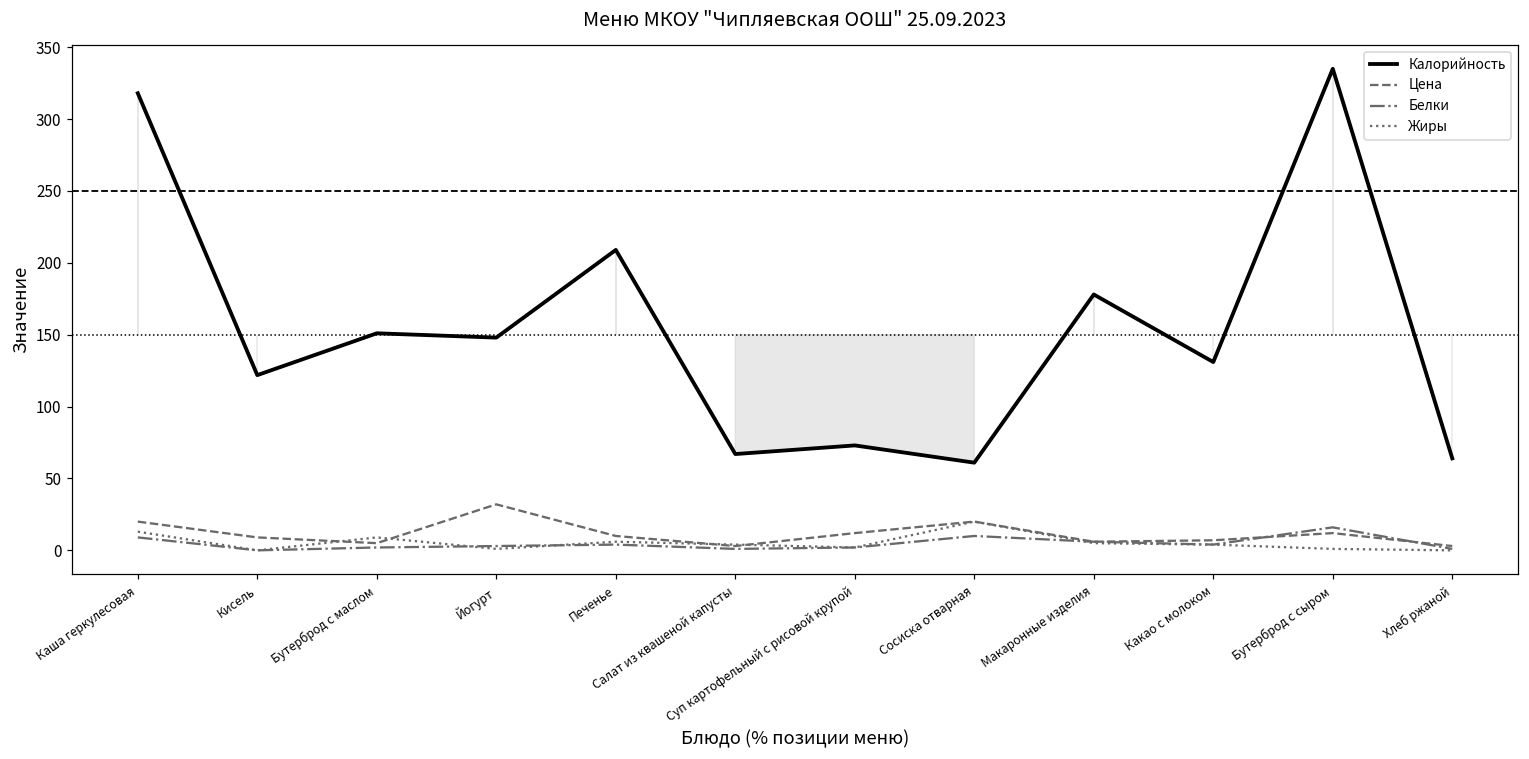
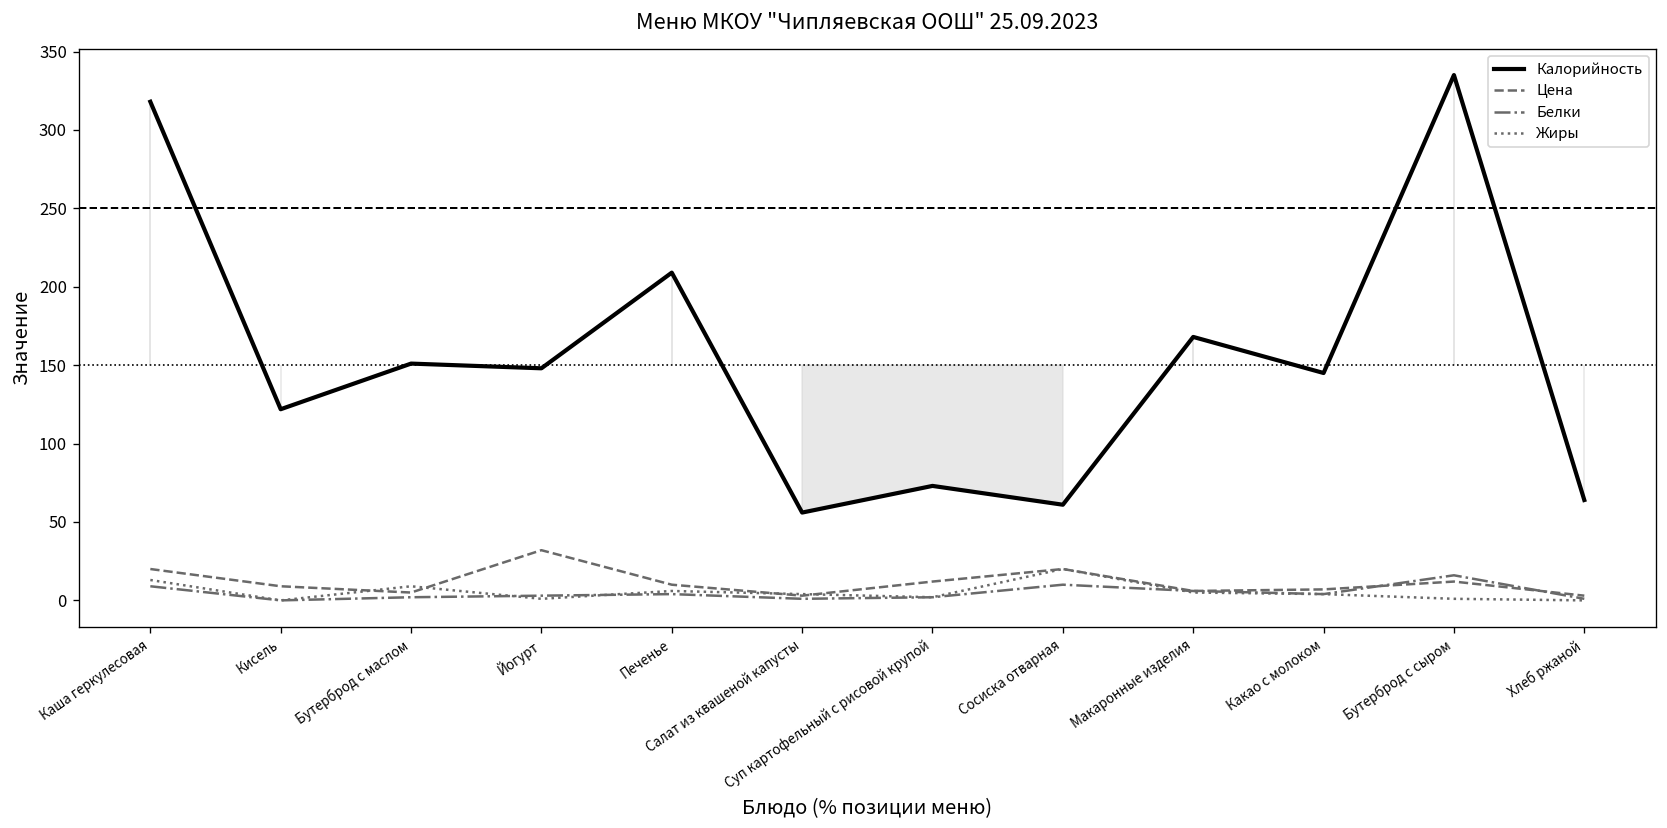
  {
    "Калорийность": {
      "Каша геркулесовая": 318,
      "Кисель": 122,
      "Бутерброд с маслом": 151,
      "Йогурт": 148,
      "Печенье": 209,
-     "Салат из квашеной капусты": 67,
+     "Салат из квашеной капусты": 56,
      "Суп картофельный с рисовой крупой": 73,
      "Сосиска отварная": 61,
-     "Макаронные изделия": 178,
-     "Какао с молоком": 131,
+     "Макаронные изделия": 168,
+     "Какао с молоком": 145,
      "Бутерброд с сыром": 335,
      "Хлеб ржаной": 64
    }
  }
